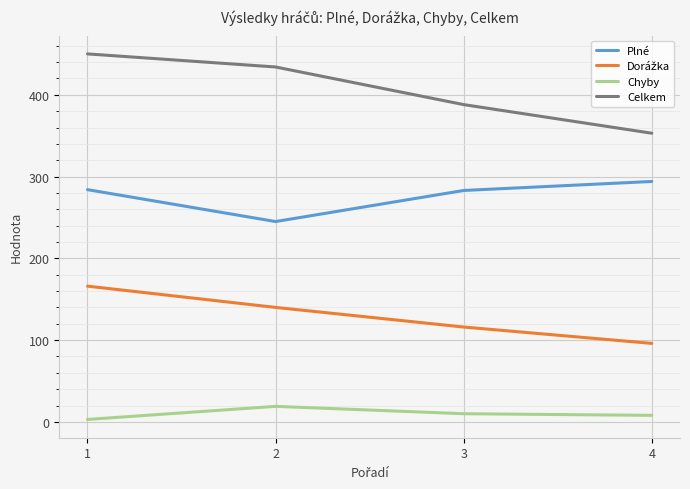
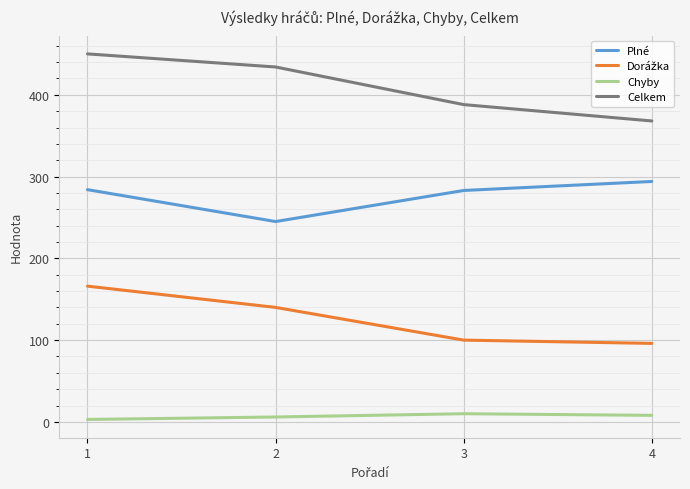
  {
    "Plné": {
      "1": 280,
      "2": 250,
      "3": 280,
      "4": 290
    },
    "Dorážka": {
      "1": 170,
      "2": 140,
-     "3": 120,
+     "3": 100,
      "4": 100
    },
    "Chyby": {
      "1": 0,
-     "2": 20,
+     "2": 10,
      "3": 10,
      "4": 10
    },
    "Celkem": {
      "1": 450,
      "2": 430,
      "3": 390,
-     "4": 350
+     "4": 370
    }
  }
